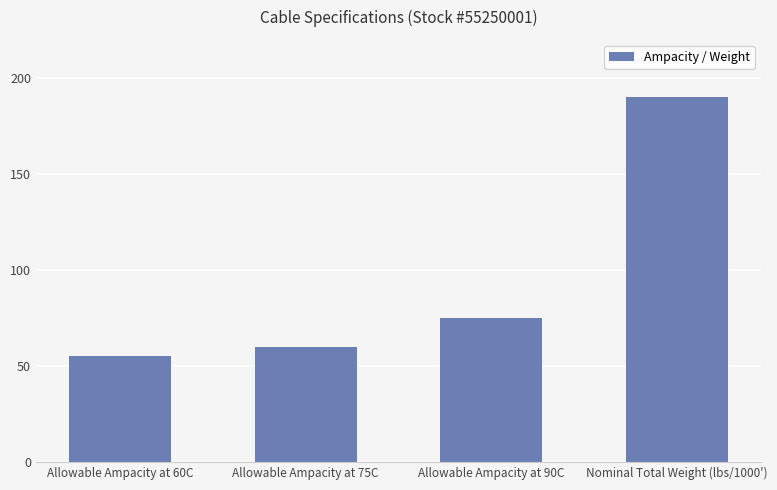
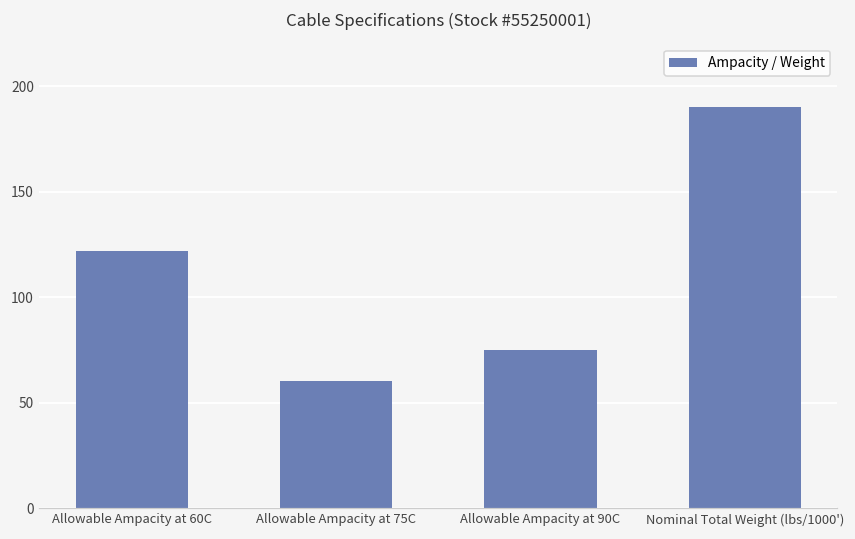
  {
-   "Allowable Ampacity at 60C": 55,
+   "Allowable Ampacity at 60C": 122,
    "Allowable Ampacity at 75C": 60,
    "Allowable Ampacity at 90C": 75,
    "Nominal Total Weight (lbs/1000')": 190
  }
